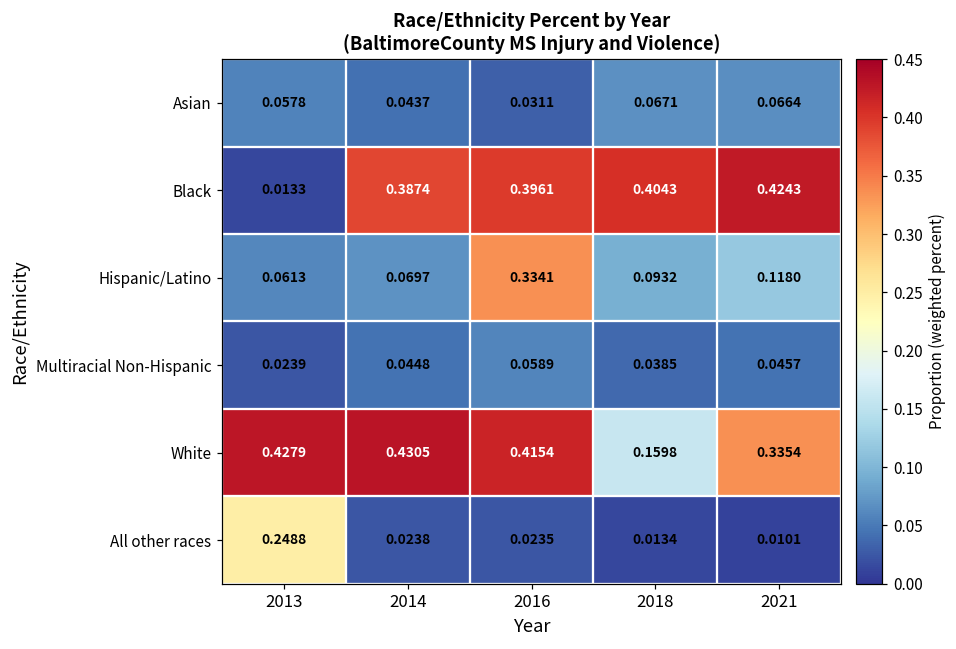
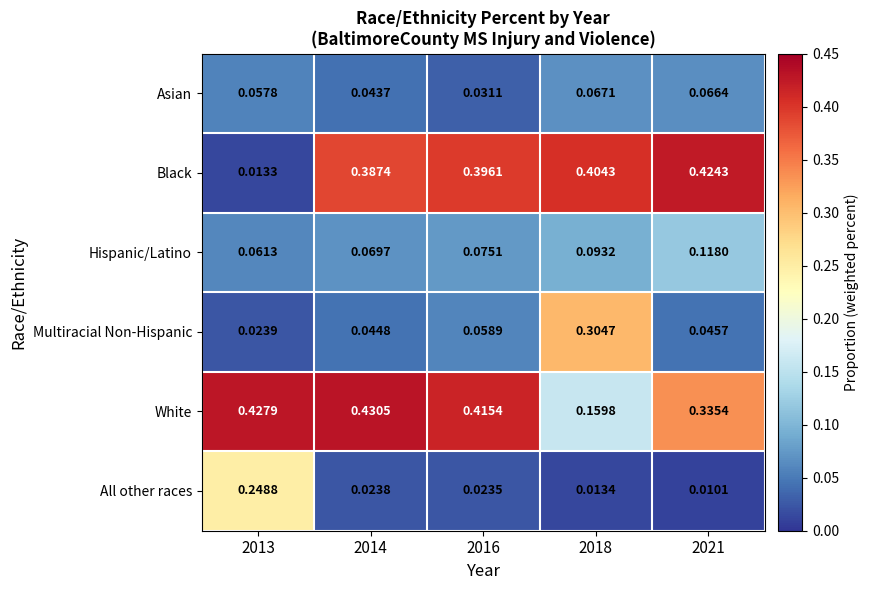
  {
    "Asian": {
      "2013": 0.0578,
      "2014": 0.0437,
      "2016": 0.0311,
      "2018": 0.0671,
      "2021": 0.0664
    },
    "Black": {
      "2013": 0.0133,
      "2014": 0.3874,
      "2016": 0.3961,
      "2018": 0.4043,
      "2021": 0.4243
    },
    "Hispanic/Latino": {
      "2013": 0.0613,
      "2014": 0.0697,
-     "2016": 0.3341,
+     "2016": 0.0751,
      "2018": 0.0932,
      "2021": 0.1180
    },
    "Multiracial Non-Hispanic": {
      "2013": 0.0239,
      "2014": 0.0448,
      "2016": 0.0589,
-     "2018": 0.0385,
+     "2018": 0.3047,
      "2021": 0.0457
    },
    "White": {
      "2013": 0.4279,
      "2014": 0.4305,
      "2016": 0.4154,
      "2018": 0.1598,
      "2021": 0.3354
    },
    "All other races": {
      "2013": 0.2488,
      "2014": 0.0238,
      "2016": 0.0235,
      "2018": 0.0134,
      "2021": 0.0101
    }
  }
